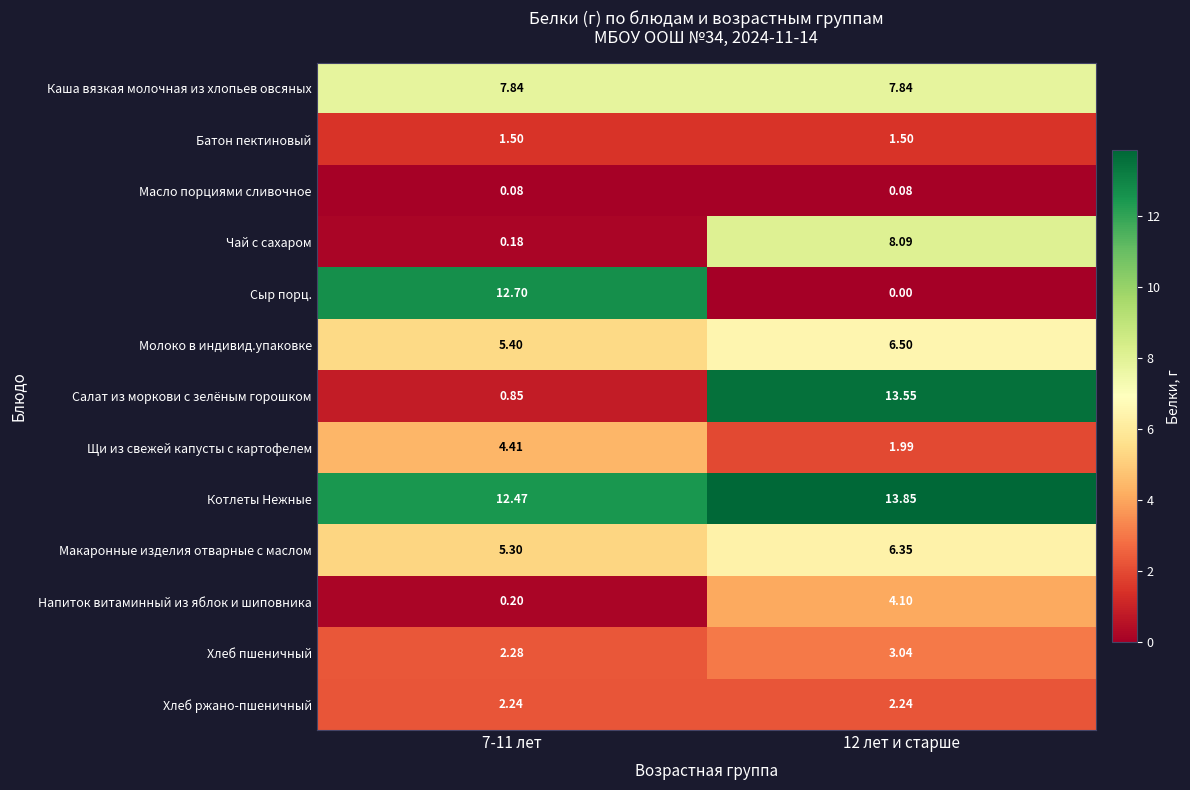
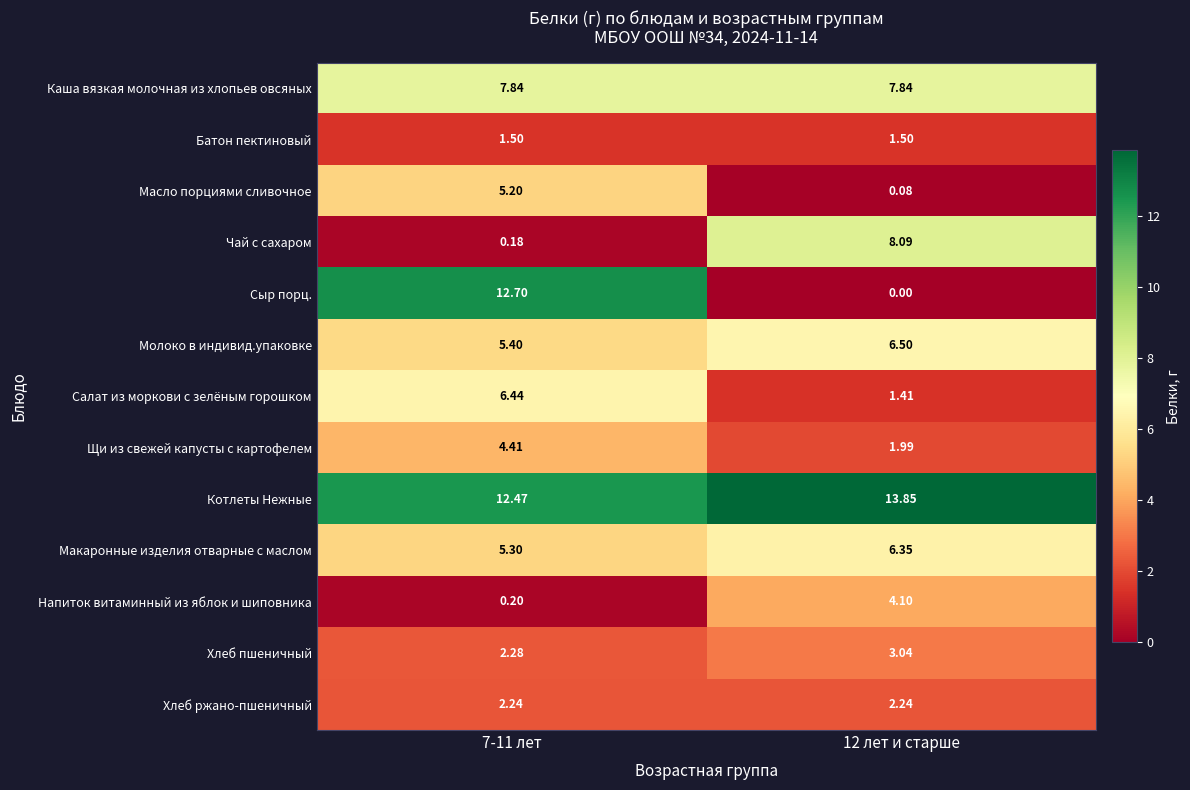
  {
    "Каша вязкая молочная из хлопьев овсяных": {
      "7-11 лет": 7.84,
      "12 лет и старше": 7.84
    },
    "Батон пектиновый": {
      "7-11 лет": 1.50,
      "12 лет и старше": 1.50
    },
    "Масло порциями сливочное": {
-     "7-11 лет": 0.08,
+     "7-11 лет": 5.20,
      "12 лет и старше": 0.08
    },
    "Чай с сахаром": {
      "7-11 лет": 0.18,
      "12 лет и старше": 8.09
    },
    "Сыр порц.": {
      "7-11 лет": 12.70,
      "12 лет и старше": 0.00
    },
    "Молоко в индивид.упаковке": {
      "7-11 лет": 5.40,
      "12 лет и старше": 6.50
    },
    "Салат из моркови с зелёным горошком": {
-     "7-11 лет": 0.85,
-     "12 лет и старше": 13.55
+     "7-11 лет": 6.44,
+     "12 лет и старше": 1.41
    },
    "Щи из свежей капусты с картофелем": {
      "7-11 лет": 4.41,
      "12 лет и старше": 1.99
    },
    "Котлеты Нежные": {
      "7-11 лет": 12.47,
      "12 лет и старше": 13.85
    },
    "Макаронные изделия отварные с маслом": {
      "7-11 лет": 5.30,
      "12 лет и старше": 6.35
    },
    "Напиток витаминный из яблок и шиповника": {
      "7-11 лет": 0.20,
      "12 лет и старше": 4.10
    },
    "Хлеб пшеничный": {
      "7-11 лет": 2.28,
      "12 лет и старше": 3.04
    },
    "Хлеб ржано-пшеничный": {
      "7-11 лет": 2.24,
      "12 лет и старше": 2.24
    }
  }
